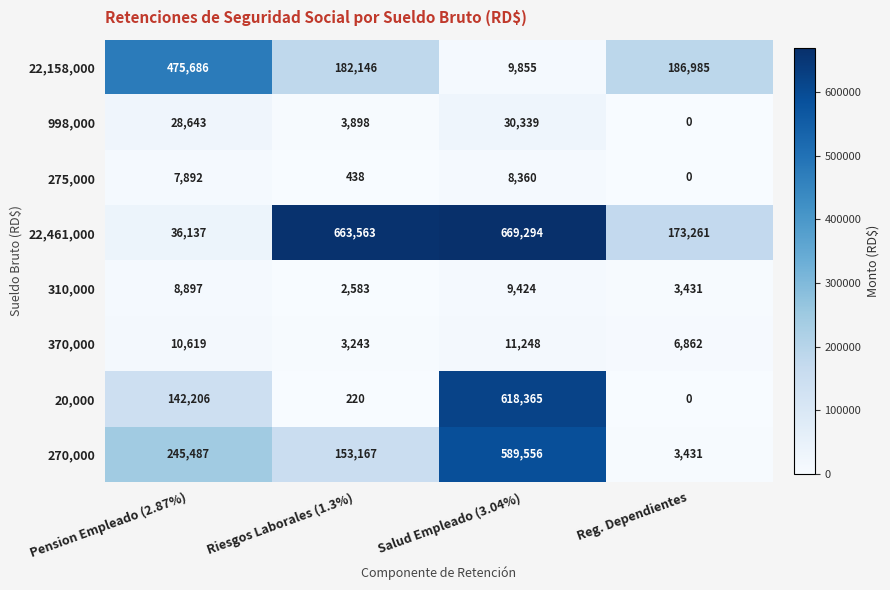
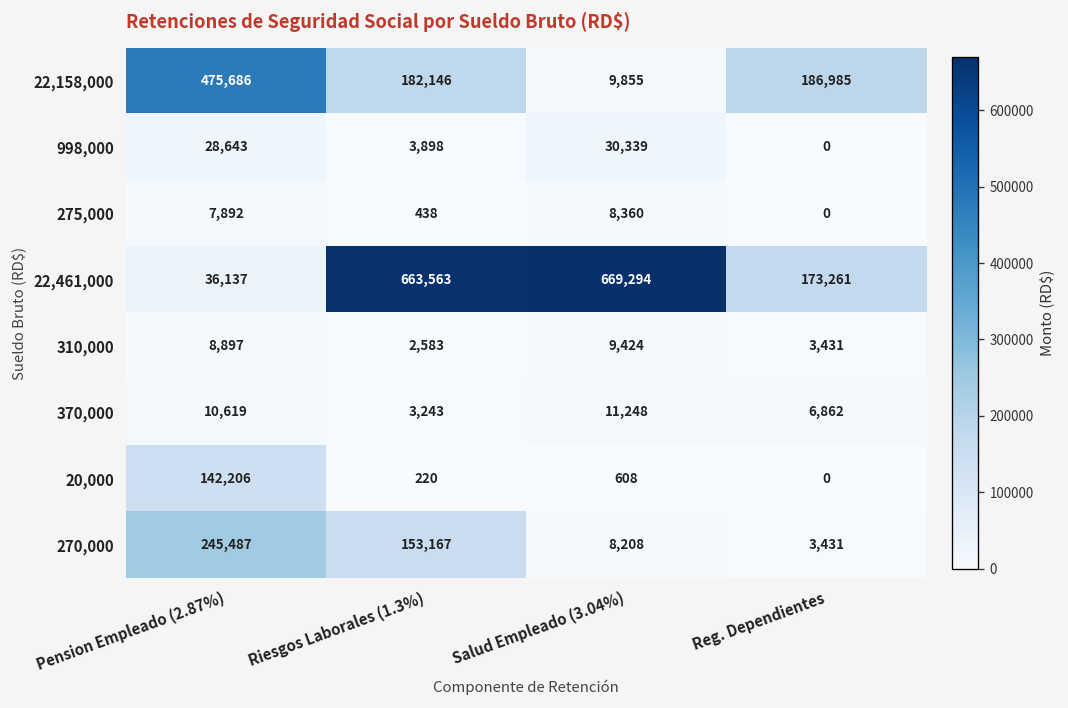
  {
    "22,158,000": {
      "Pension Empleado (2.87%)": "475,686",
      "Riesgos Laborales (1.3%)": "182,146",
      "Salud Empleado (3.04%)": "9,855",
      "Reg. Dependientes": "186,985"
    },
    "998,000": {
      "Pension Empleado (2.87%)": "28,643",
      "Riesgos Laborales (1.3%)": "3,898",
      "Salud Empleado (3.04%)": "30,339",
      "Reg. Dependientes": "0"
    },
    "275,000": {
      "Pension Empleado (2.87%)": "7,892",
      "Riesgos Laborales (1.3%)": "438",
      "Salud Empleado (3.04%)": "8,360",
      "Reg. Dependientes": "0"
    },
    "22,461,000": {
      "Pension Empleado (2.87%)": "36,137",
      "Riesgos Laborales (1.3%)": "663,563",
      "Salud Empleado (3.04%)": "669,294",
      "Reg. Dependientes": "173,261"
    },
    "310,000": {
      "Pension Empleado (2.87%)": "8,897",
      "Riesgos Laborales (1.3%)": "2,583",
      "Salud Empleado (3.04%)": "9,424",
      "Reg. Dependientes": "3,431"
    },
    "370,000": {
      "Pension Empleado (2.87%)": "10,619",
      "Riesgos Laborales (1.3%)": "3,243",
      "Salud Empleado (3.04%)": "11,248",
      "Reg. Dependientes": "6,862"
    },
    "20,000": {
      "Pension Empleado (2.87%)": "142,206",
      "Riesgos Laborales (1.3%)": "220",
-     "Salud Empleado (3.04%)": "618,365",
+     "Salud Empleado (3.04%)": "608",
      "Reg. Dependientes": "0"
    },
    "270,000": {
      "Pension Empleado (2.87%)": "245,487",
      "Riesgos Laborales (1.3%)": "153,167",
-     "Salud Empleado (3.04%)": "589,556",
+     "Salud Empleado (3.04%)": "8,208",
      "Reg. Dependientes": "3,431"
    }
  }
